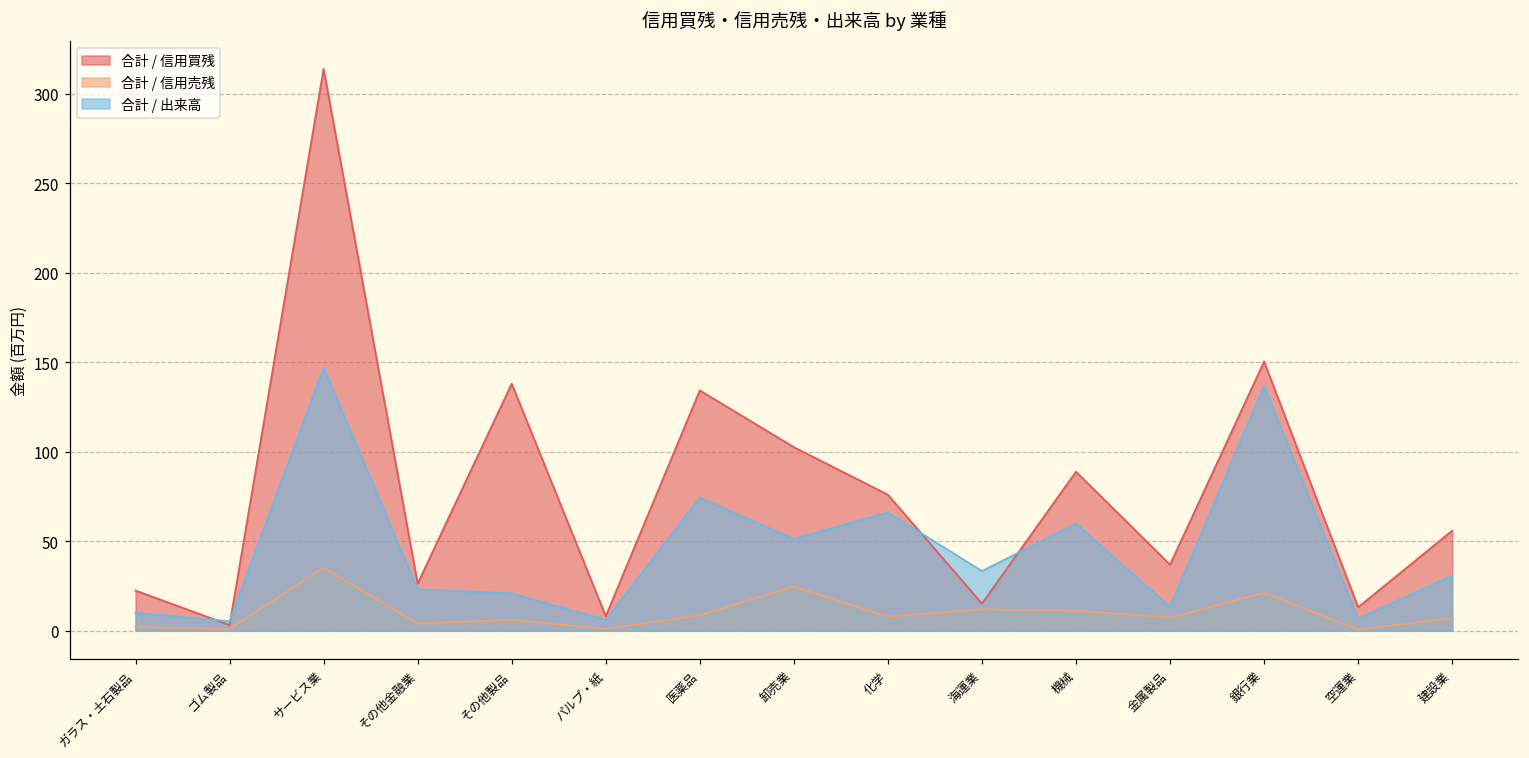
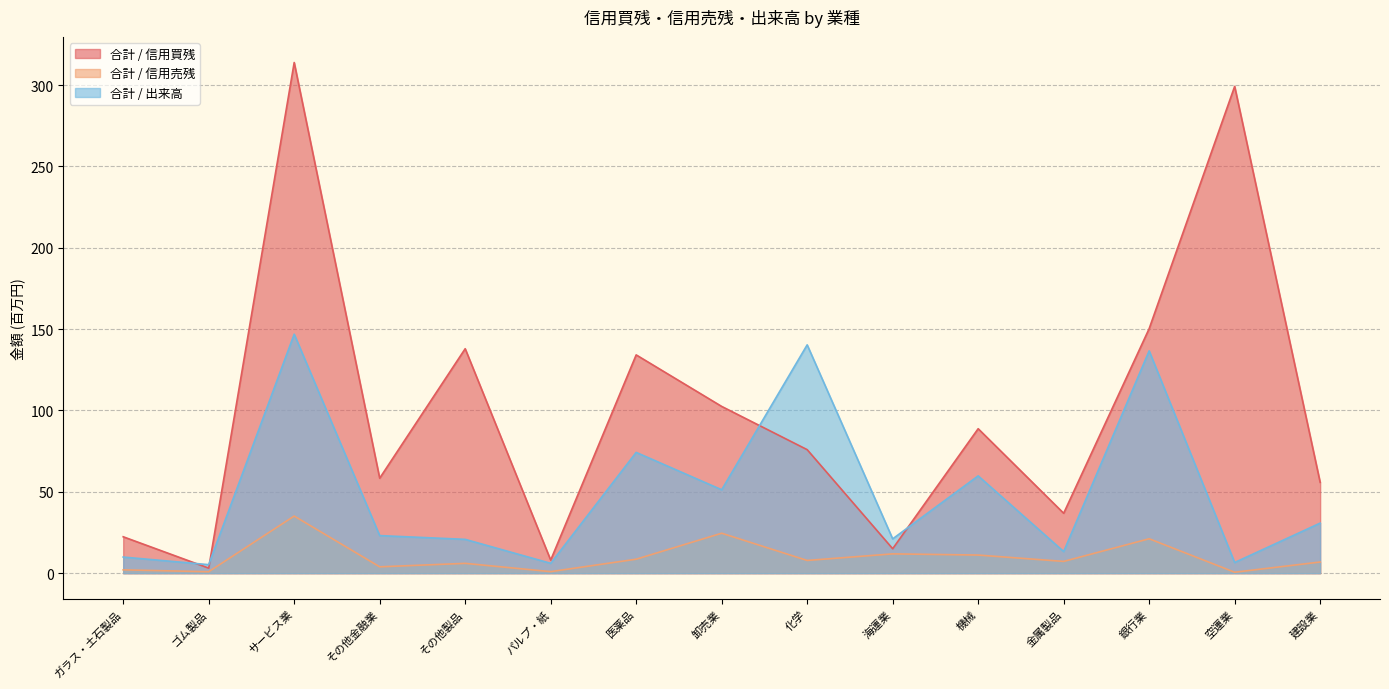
  {
    "合計 / 信用買残": {
      "ガラス・土石製品": 22,
      "ゴム製品": 3,
      "サービス業": 314,
-     "その他金融業": 26,
+     "その他金融業": 58,
      "その他製品": 138,
      "パルプ・紙": 8,
      "医薬品": 134,
      "卸売業": 102,
      "化学": 76,
      "海運業": 15,
      "機械": 89,
      "金属製品": 37,
      "銀行業": 150,
-     "空運業": 13,
+     "空運業": 299,
      "建設業": 56
    },
    "合計 / 信用売残": {
      "ガラス・土石製品": 2,
      "ゴム製品": 1,
      "サービス業": 35,
      "その他金融業": 4,
      "その他製品": 6,
      "パルプ・紙": 1,
      "医薬品": 9,
      "卸売業": 25,
      "化学": 8,
      "海運業": 12,
      "機械": 11,
      "金属製品": 7,
      "銀行業": 21,
      "空運業": 1,
      "建設業": 7
    },
    "合計 / 出来高": {
      "ガラス・土石製品": 10,
      "ゴム製品": 5,
      "サービス業": 147,
      "その他金融業": 23,
      "その他製品": 21,
      "パルプ・紙": 6,
      "医薬品": 74,
      "卸売業": 51,
-     "化学": 66,
-     "海運業": 33,
+     "化学": 140,
+     "海運業": 21,
      "機械": 60,
      "金属製品": 13,
      "銀行業": 137,
      "空運業": 7,
      "建設業": 31
    }
  }
